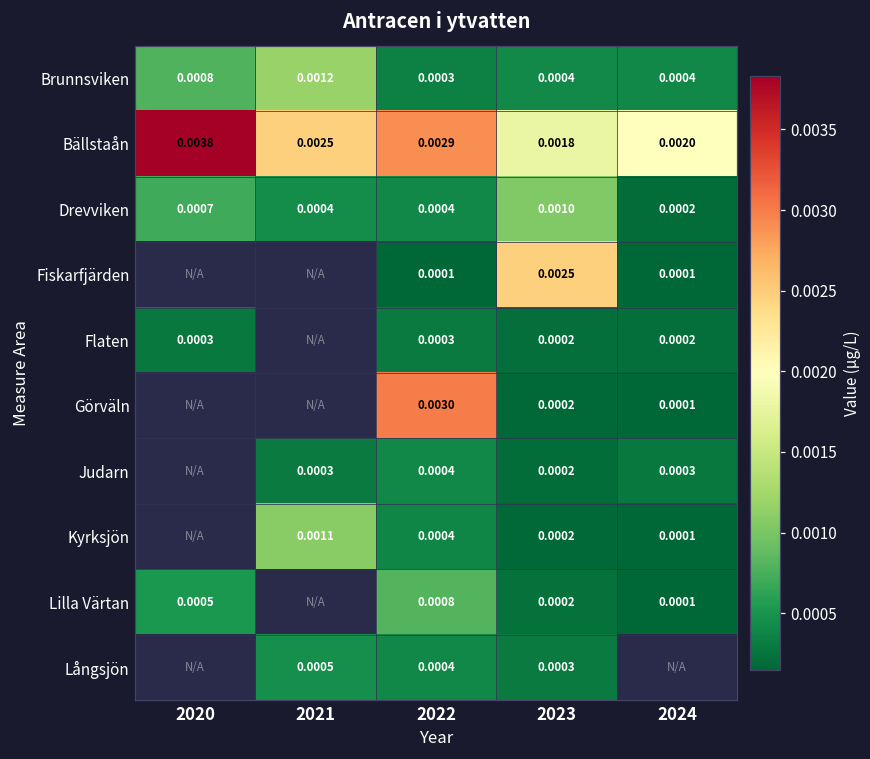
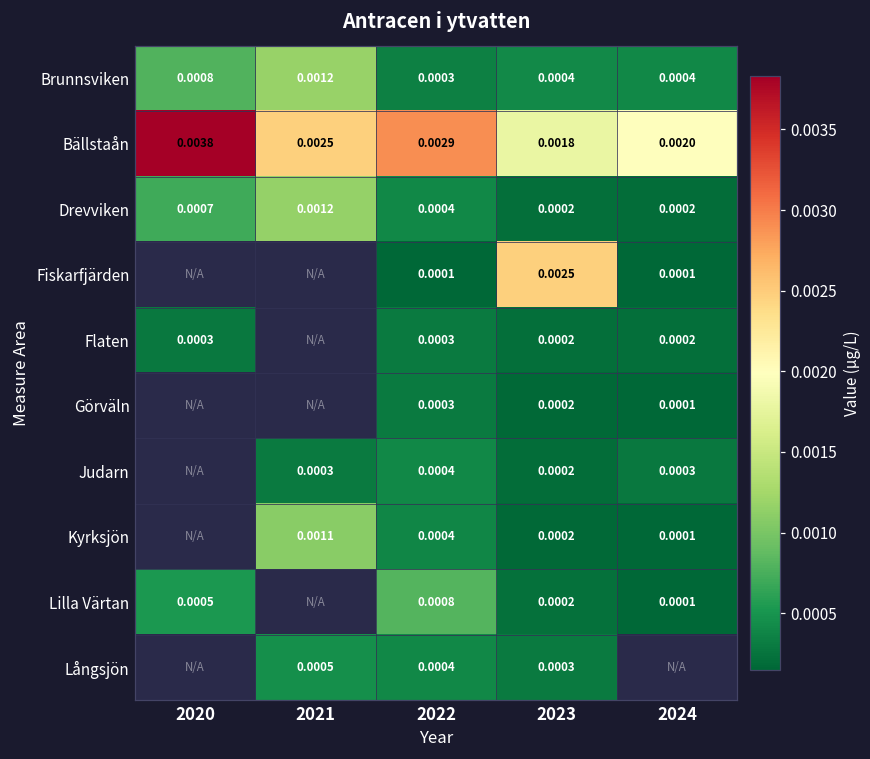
  {
    "Brunnsviken": {
      "2020": 0.0008,
      "2021": 0.0012,
      "2022": 0.0003,
      "2023": 0.0004,
      "2024": 0.0004
    },
    "Bällstaån": {
      "2020": 0.0038,
      "2021": 0.0025,
      "2022": 0.0029,
      "2023": 0.0018,
      "2024": 0.0020
    },
    "Drevviken": {
      "2020": 0.0007,
-     "2021": 0.0004,
+     "2021": 0.0012,
      "2022": 0.0004,
-     "2023": 0.0010,
+     "2023": 0.0002,
      "2024": 0.0002
    },
    "Fiskarfjärden": {
      "2022": 0.0001,
      "2023": 0.0025,
      "2024": 0.0001
    },
    "Flaten": {
      "2020": 0.0003,
      "2022": 0.0003,
      "2023": 0.0002,
      "2024": 0.0002
    },
    "Görväln": {
-     "2022": 0.0030,
+     "2022": 0.0003,
      "2023": 0.0002,
      "2024": 0.0001
    },
    "Judarn": {
      "2021": 0.0003,
      "2022": 0.0004,
      "2023": 0.0002,
      "2024": 0.0003
    },
    "Kyrksjön": {
      "2021": 0.0011,
      "2022": 0.0004,
      "2023": 0.0002,
      "2024": 0.0001
    },
    "Lilla Värtan": {
      "2020": 0.0005,
      "2022": 0.0008,
      "2023": 0.0002,
      "2024": 0.0001
    },
    "Långsjön": {
      "2021": 0.0005,
      "2022": 0.0004,
      "2023": 0.0003
    }
  }
